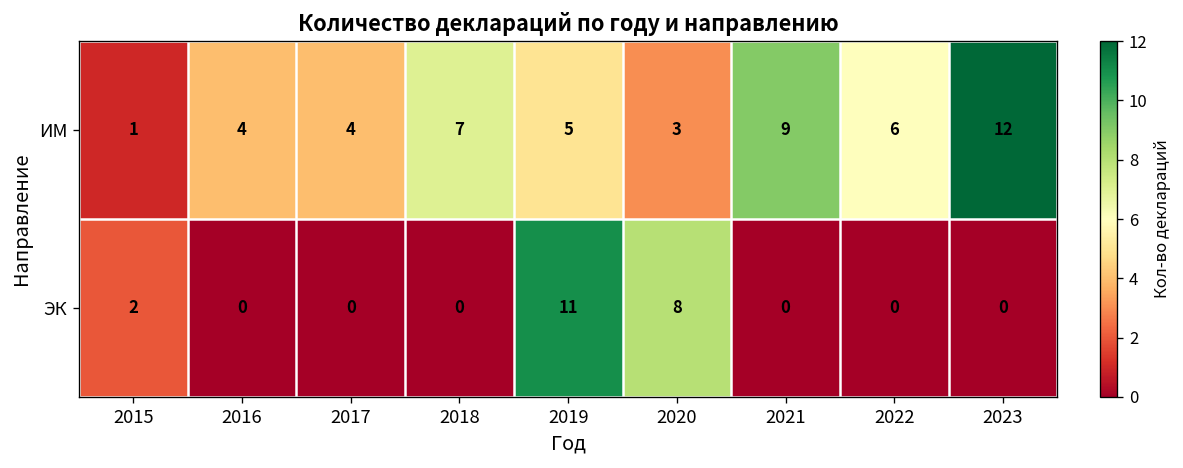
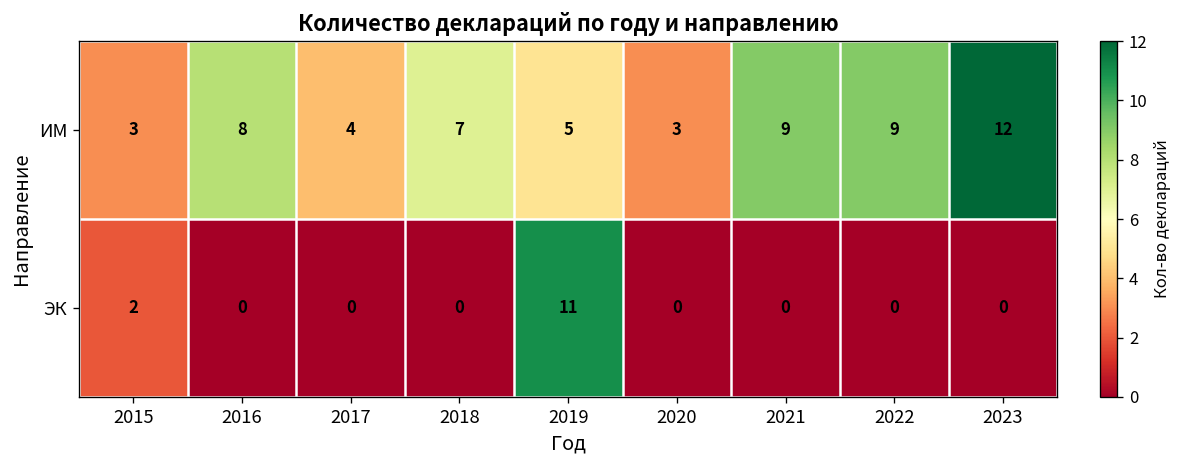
  {
    "ИМ": {
-     "2015": 1,
-     "2016": 4,
+     "2015": 3,
+     "2016": 8,
      "2017": 4,
      "2018": 7,
      "2019": 5,
      "2020": 3,
      "2021": 9,
-     "2022": 6,
+     "2022": 9,
      "2023": 12
    },
    "ЭК": {
      "2015": 2,
      "2016": 0,
      "2017": 0,
      "2018": 0,
      "2019": 11,
-     "2020": 8,
+     "2020": 0,
      "2021": 0,
      "2022": 0,
      "2023": 0
    }
  }
